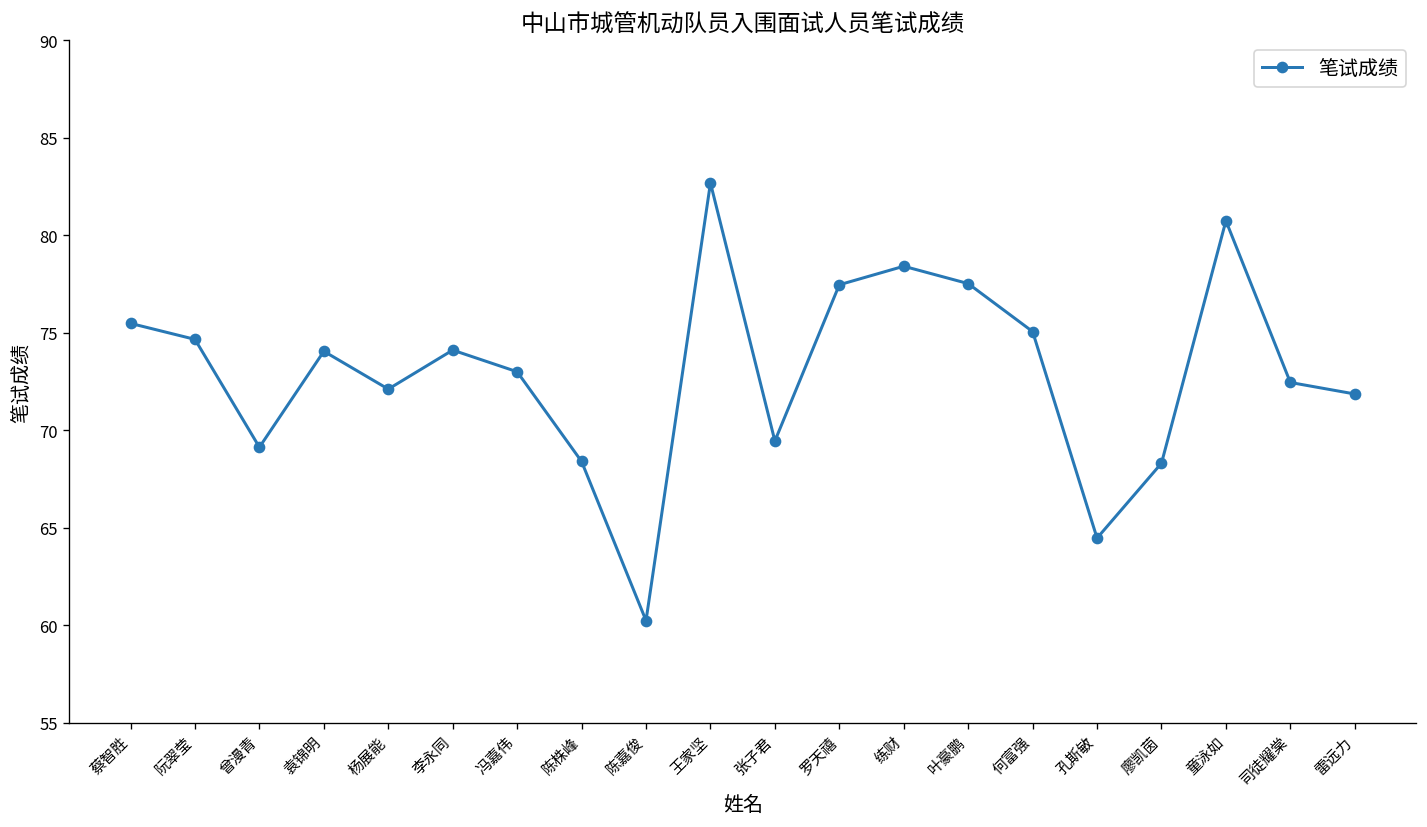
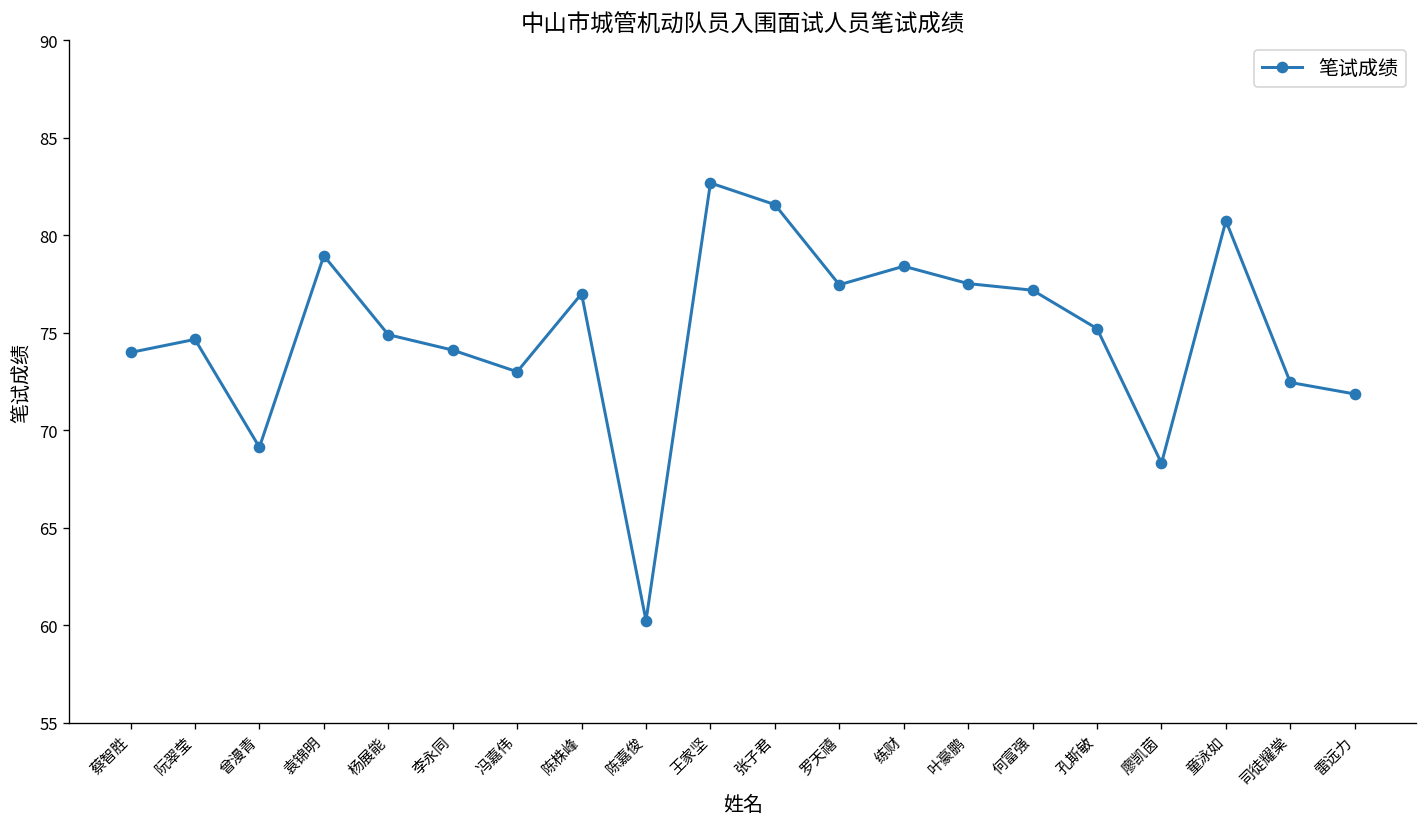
  {
-   "蔡智胜": 75.5,
+   "蔡智胜": 74.0,
    "阮翠莹": 74.7,
    "曾漫青": 69.1,
-   "袁锦明": 74.1,
-   "杨展能": 72.1,
+   "袁锦明": 79.0,
+   "杨展能": 74.9,
    "李永同": 74.1,
    "冯嘉伟": 73.0,
-   "陈株峰": 68.4,
+   "陈株峰": 77.0,
    "陈嘉俊": 60.2,
    "王家坚": 82.7,
-   "张子君": 69.5,
+   "张子君": 81.6,
    "罗天禧": 77.5,
    "练财": 78.4,
    "叶豪鹏": 77.5,
-   "何富强": 75.1,
-   "孔斯敏": 64.5,
+   "何富强": 77.2,
+   "孔斯敏": 75.2,
    "廖凯茵": 68.3,
    "童泳如": 80.7,
    "司徒耀棠": 72.5,
    "雷远力": 71.9
  }
